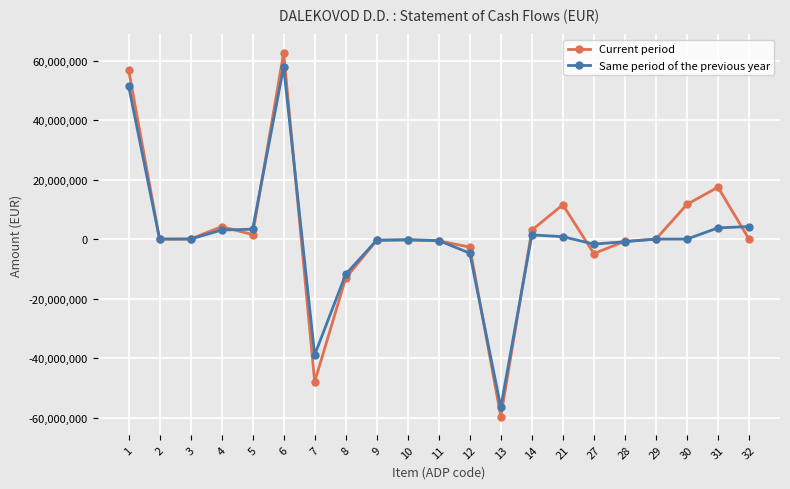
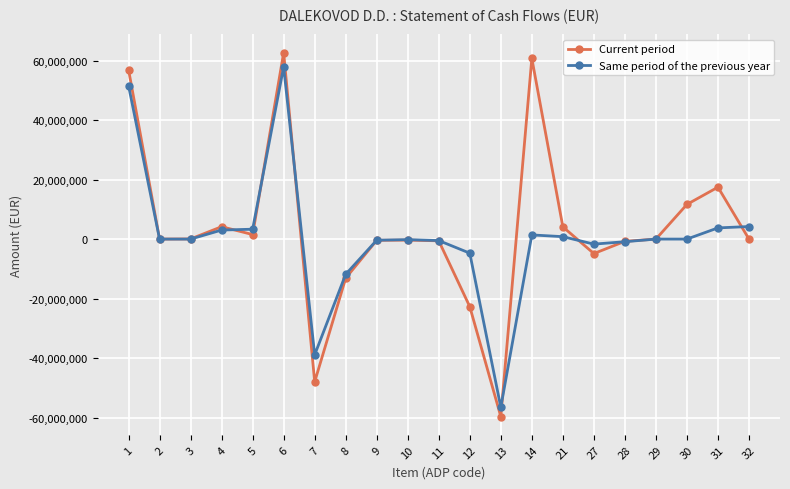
  {
    "Current period": {
      "1": "57,000,000",
      "4": "4,000,000",
      "5": "2,000,000",
      "6": "63,000,000",
      "7": "-48,000,000",
      "8": "-13,000,000",
-     "12": "-3,000,000",
+     "12": "-23,000,000",
      "13": "-60,000,000",
-     "14": "3,000,000",
-     "21": "12,000,000",
+     "14": "61,000,000",
+     "21": "4,000,000",
      "27": "-5,000,000",
      "30": "12,000,000",
      "31": "17,000,000",
      "32": "0"
    },
    "Same period of the previous year": {
      "1": "52,000,000",
      "4": "3,000,000",
      "5": "3,000,000",
      "6": "58,000,000",
      "7": "-39,000,000",
      "8": "-12,000,000",
      "12": "-5,000,000",
      "13": "-57,000,000",
      "14": "1,000,000",
      "21": "1,000,000",
      "27": "-2,000,000",
      "30": "0",
      "31": "4,000,000",
      "32": "4,000,000"
    }
  }
